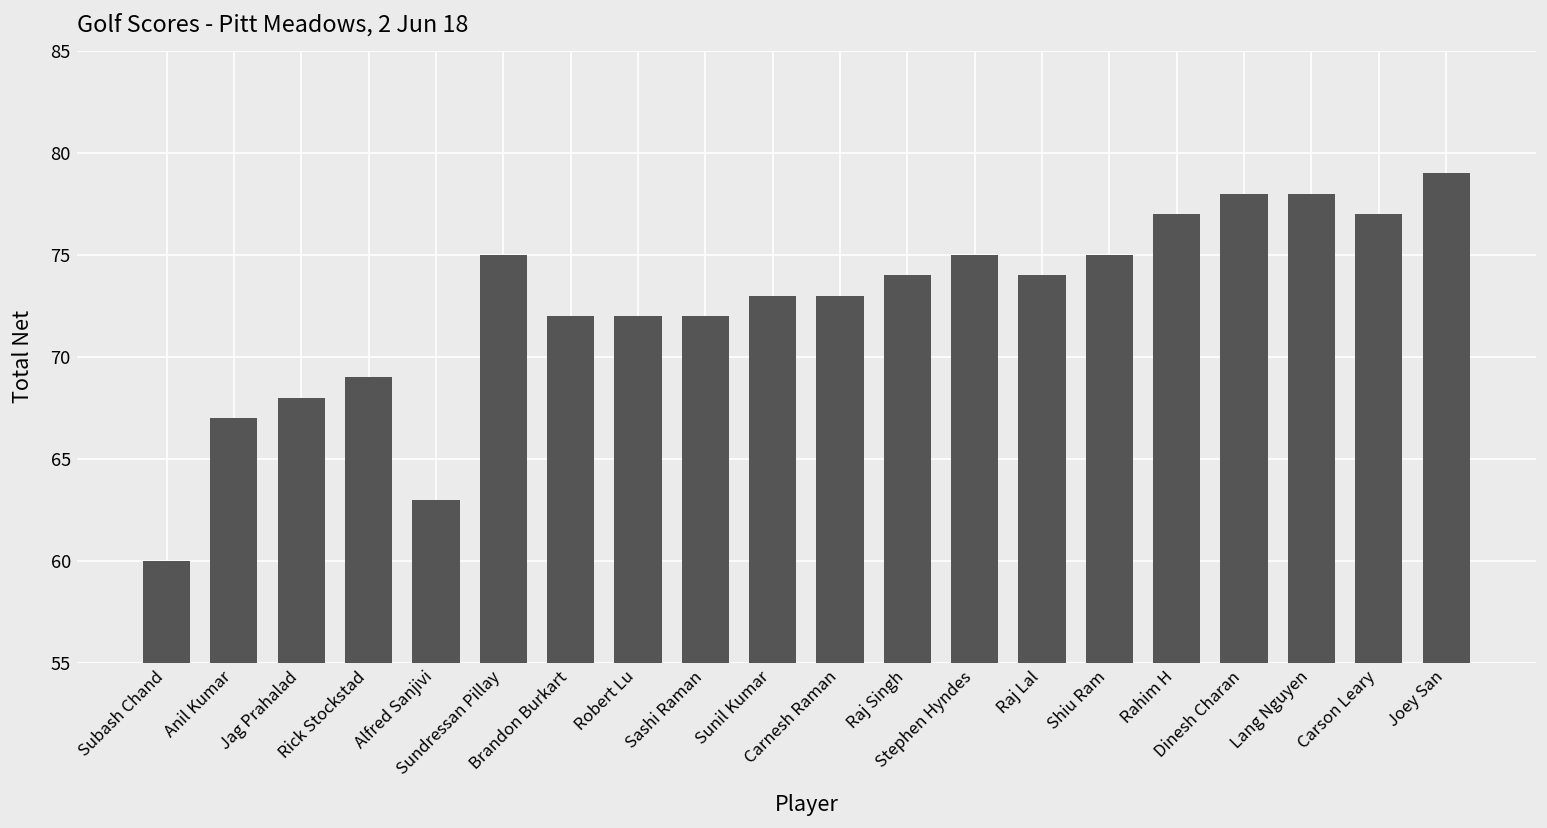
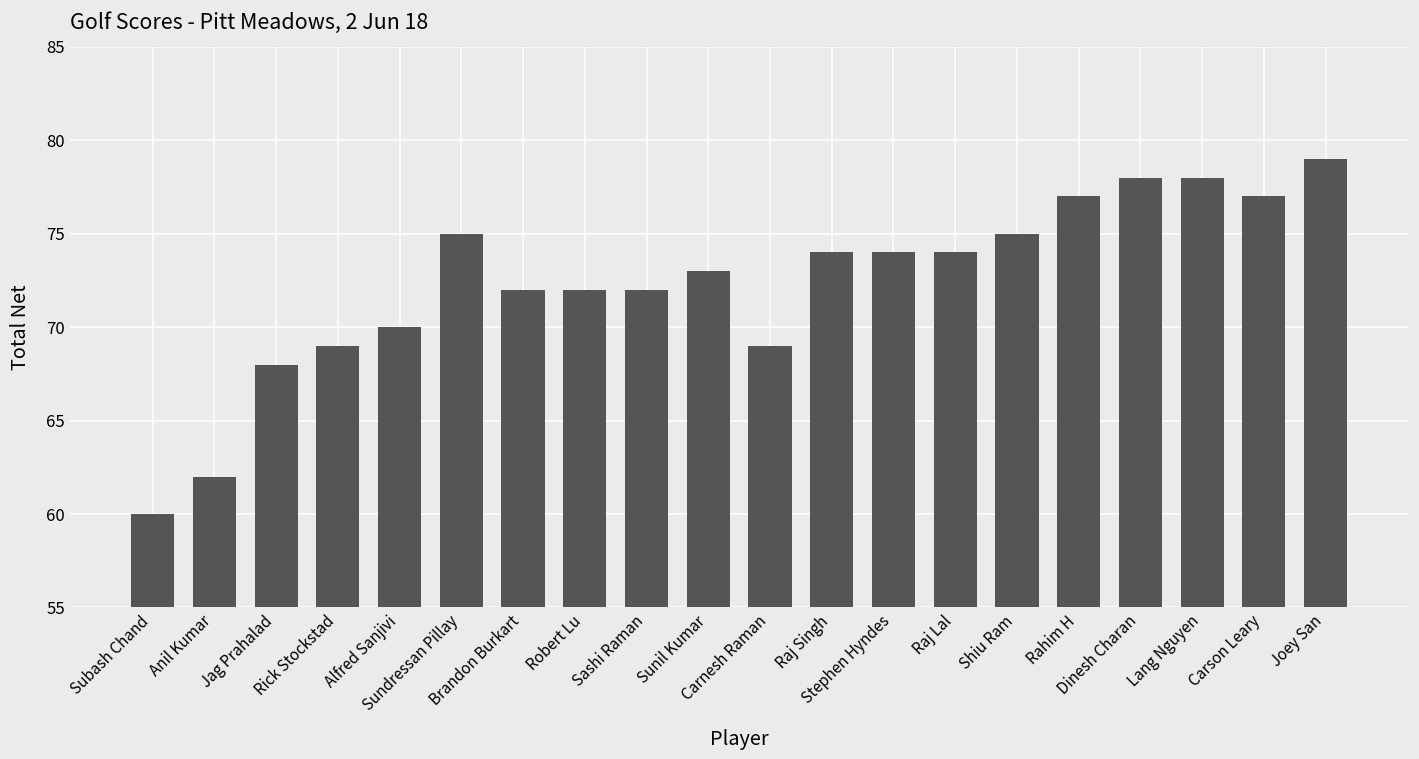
  {
    "Subash Chand": 60,
-   "Anil Kumar": 67,
+   "Anil Kumar": 62,
    "Jag Prahalad": 68,
    "Rick Stockstad": 69,
-   "Alfred Sanjivi": 63,
+   "Alfred Sanjivi": 70,
    "Sundressan Pillay": 75,
    "Brandon Burkart": 72,
    "Robert Lu": 72,
    "Sashi Raman": 72,
    "Sunil Kumar": 73,
-   "Carnesh Raman": 73,
+   "Carnesh Raman": 69,
    "Raj Singh": 74,
-   "Stephen Hyndes": 75,
+   "Stephen Hyndes": 74,
    "Raj Lal": 74,
    "Shiu Ram": 75,
    "Rahim H": 77,
    "Dinesh Charan": 78,
    "Lang Nguyen": 78,
    "Carson Leary": 77,
    "Joey San": 79
  }
